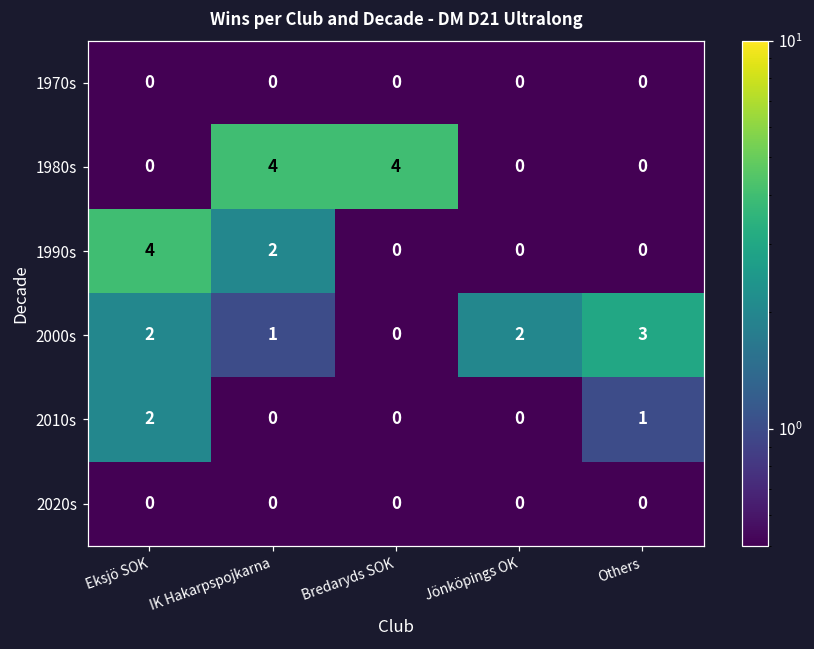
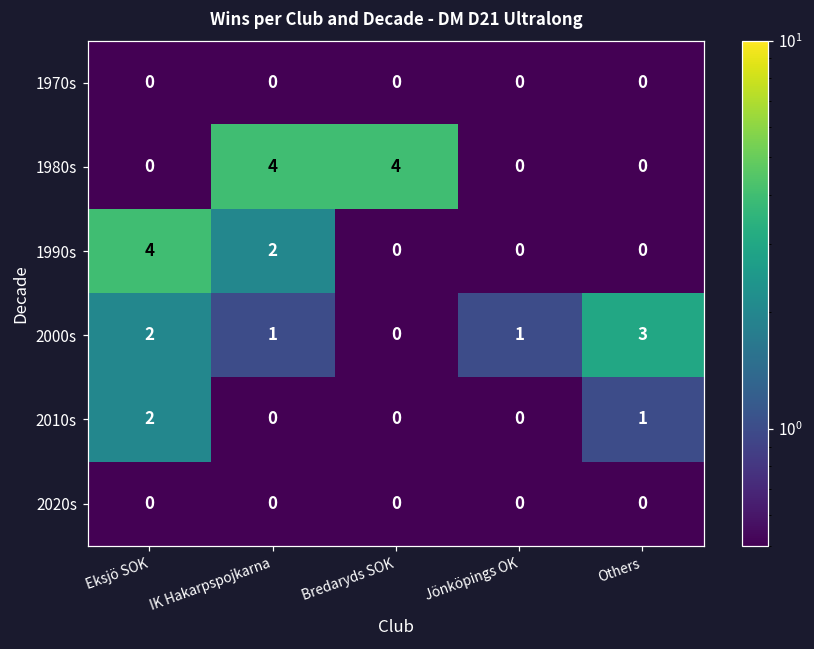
  {
    "1970s": {
      "Eksjö SOK": 0,
      "IK Hakarpspojkarna": 0,
      "Bredaryds SOK": 0,
      "Jönköpings OK": 0,
      "Others": 0
    },
    "1980s": {
      "Eksjö SOK": 0,
      "IK Hakarpspojkarna": 4,
      "Bredaryds SOK": 4,
      "Jönköpings OK": 0,
      "Others": 0
    },
    "1990s": {
      "Eksjö SOK": 4,
      "IK Hakarpspojkarna": 2,
      "Bredaryds SOK": 0,
      "Jönköpings OK": 0,
      "Others": 0
    },
    "2000s": {
      "Eksjö SOK": 2,
      "IK Hakarpspojkarna": 1,
      "Bredaryds SOK": 0,
-     "Jönköpings OK": 2,
+     "Jönköpings OK": 1,
      "Others": 3
    },
    "2010s": {
      "Eksjö SOK": 2,
      "IK Hakarpspojkarna": 0,
      "Bredaryds SOK": 0,
      "Jönköpings OK": 0,
      "Others": 1
    },
    "2020s": {
      "Eksjö SOK": 0,
      "IK Hakarpspojkarna": 0,
      "Bredaryds SOK": 0,
      "Jönköpings OK": 0,
      "Others": 0
    }
  }
